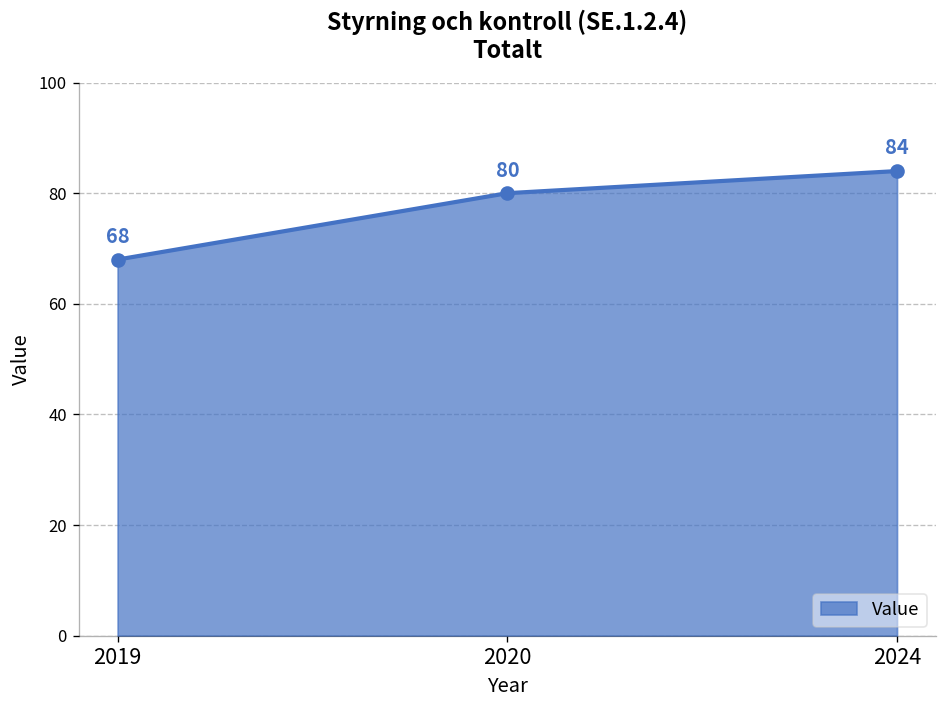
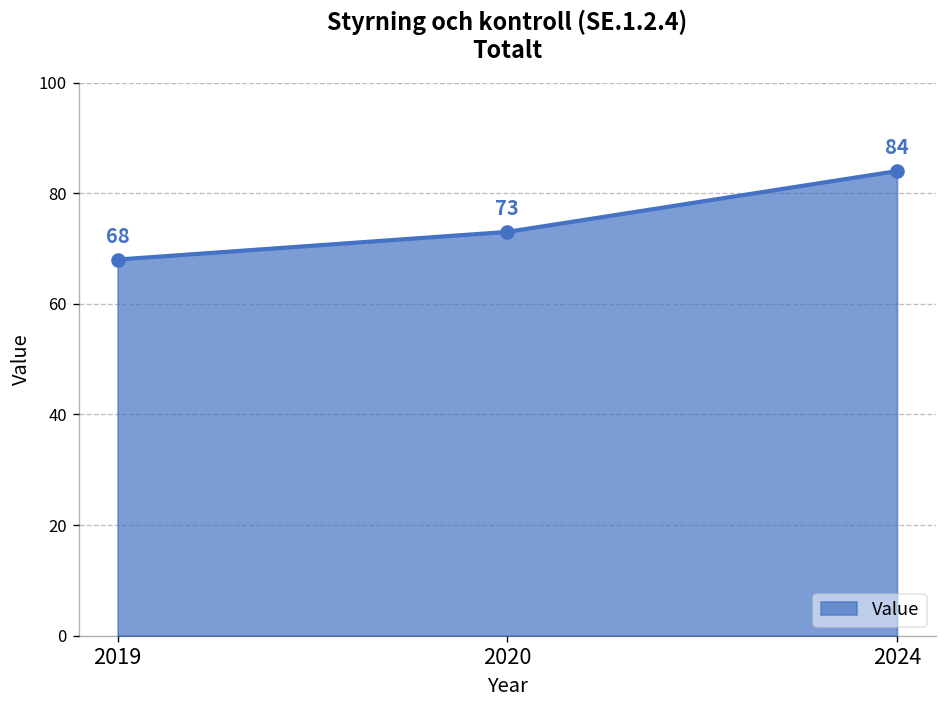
  {
    "2019": 68,
-   "2020": 80,
+   "2020": 73,
    "2024": 84
  }
